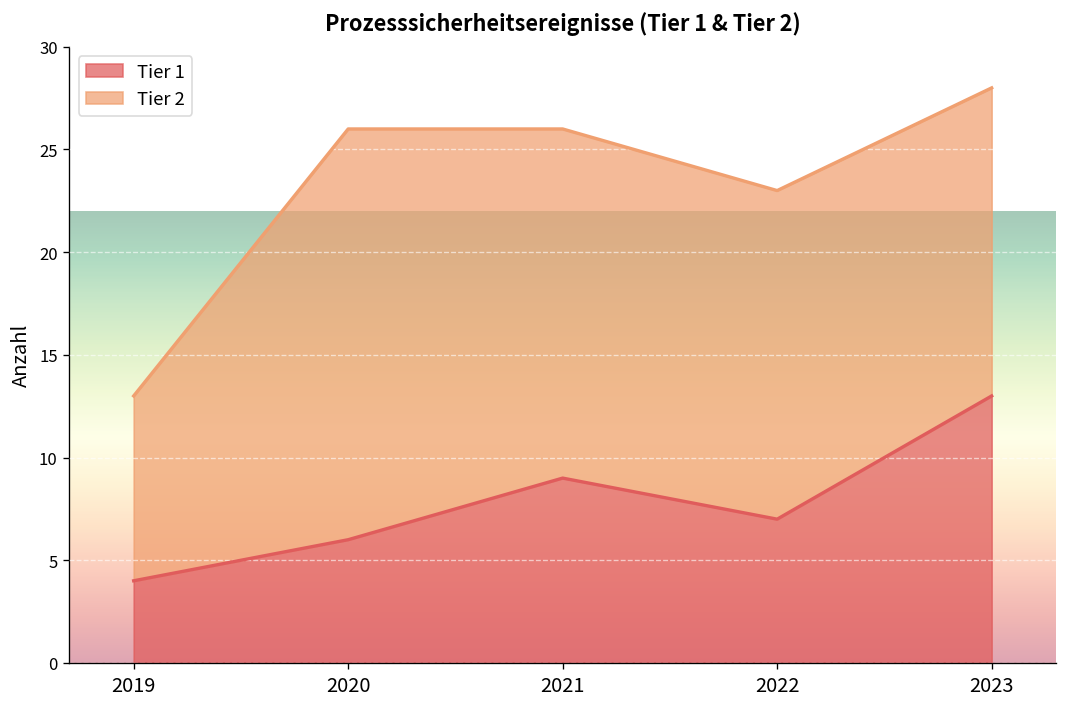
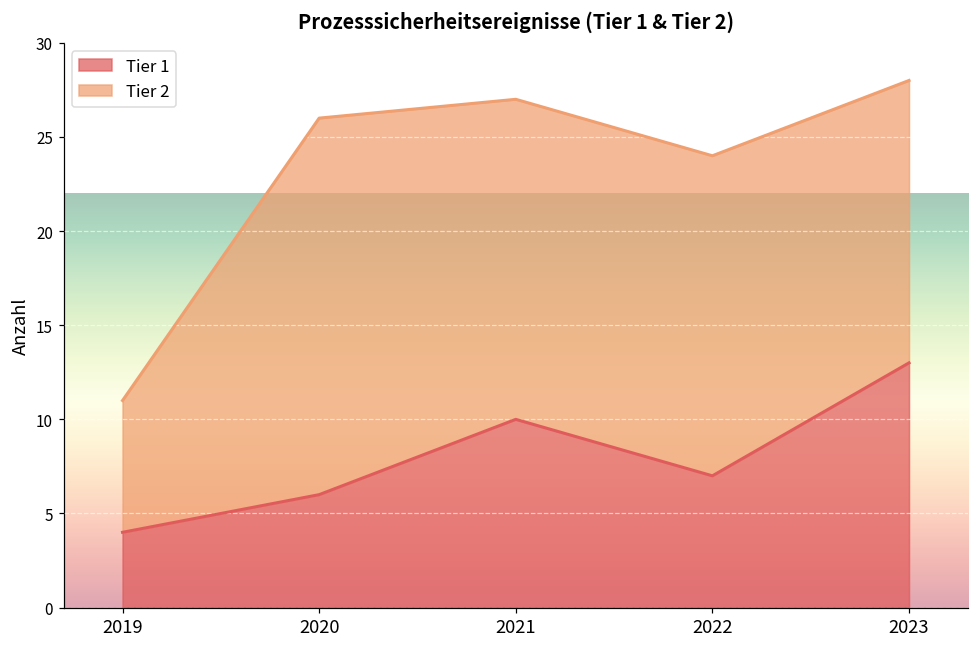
  {
    "Tier 1": {
      "2019": 4,
      "2020": 6,
-     "2021": 9,
+     "2021": 10,
      "2022": 7,
      "2023": 13
    },
    "Tier 2": {
-     "2019": 9,
+     "2019": 7,
      "2020": 20,
      "2021": 17,
-     "2022": 16,
+     "2022": 17,
      "2023": 15
    }
  }
